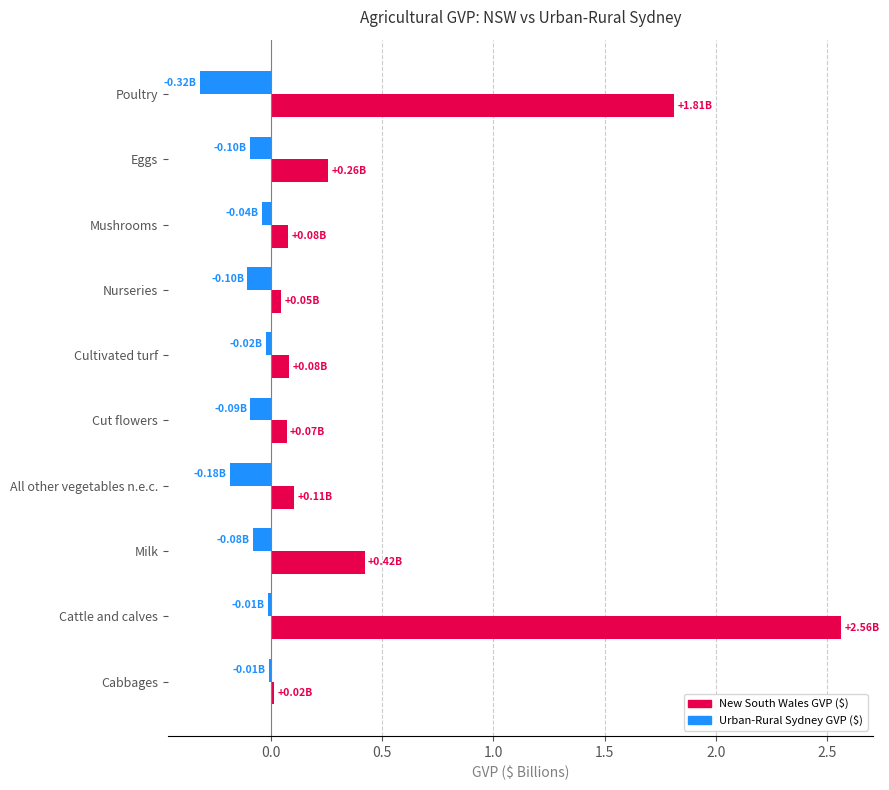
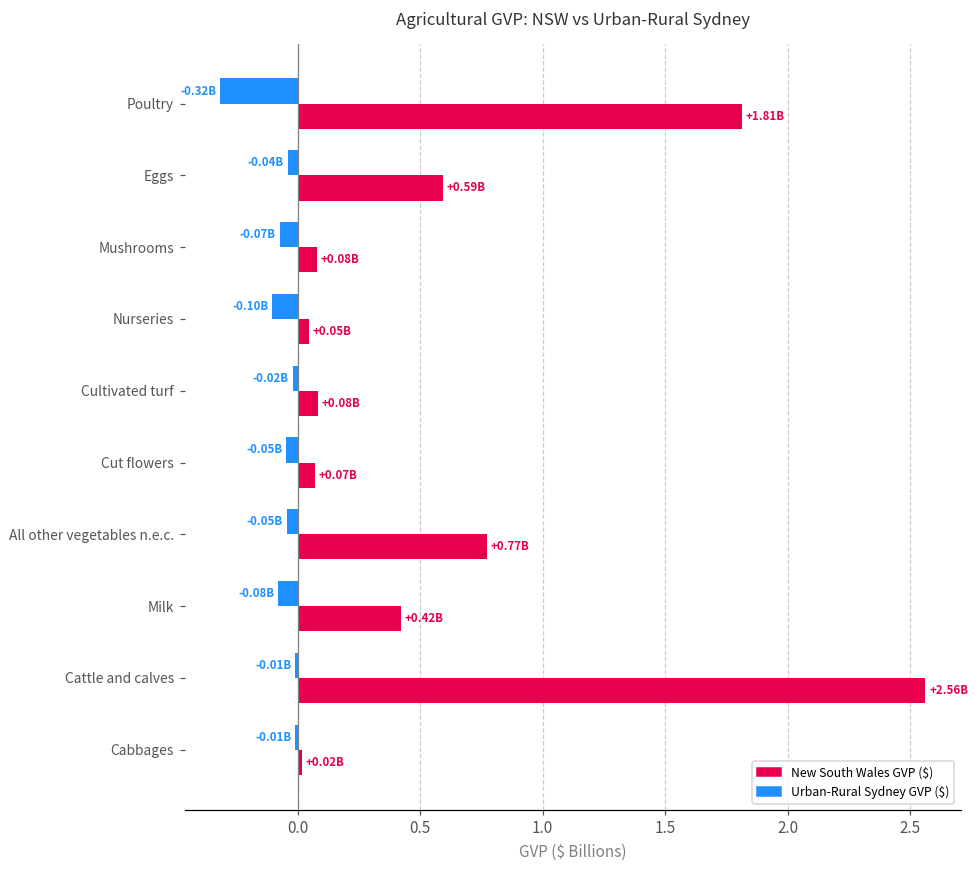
  {
    "New South Wales GVP ($)": {
      "Poultry": "+1.81B",
-     "Eggs": "+0.26B",
+     "Eggs": "+0.59B",
      "Mushrooms": "+0.08B",
      "Nurseries": "+0.05B",
      "Cultivated turf": "+0.08B",
      "Cut flowers": "+0.07B",
-     "All other vegetables n.e.c.": "+0.11B",
+     "All other vegetables n.e.c.": "+0.77B",
      "Milk": "+0.42B",
      "Cattle and calves": "+2.56B",
      "Cabbages": "+0.02B"
    },
    "Urban-Rural Sydney GVP ($)": {
      "Poultry": "-0.32B",
-     "Eggs": "-0.10B",
-     "Mushrooms": "-0.04B",
+     "Eggs": "-0.04B",
+     "Mushrooms": "-0.07B",
      "Nurseries": "-0.10B",
      "Cultivated turf": "-0.02B",
-     "Cut flowers": "-0.09B",
-     "All other vegetables n.e.c.": "-0.18B",
+     "Cut flowers": "-0.05B",
+     "All other vegetables n.e.c.": "-0.05B",
      "Milk": "-0.08B",
      "Cattle and calves": "-0.01B",
      "Cabbages": "-0.01B"
    }
  }
